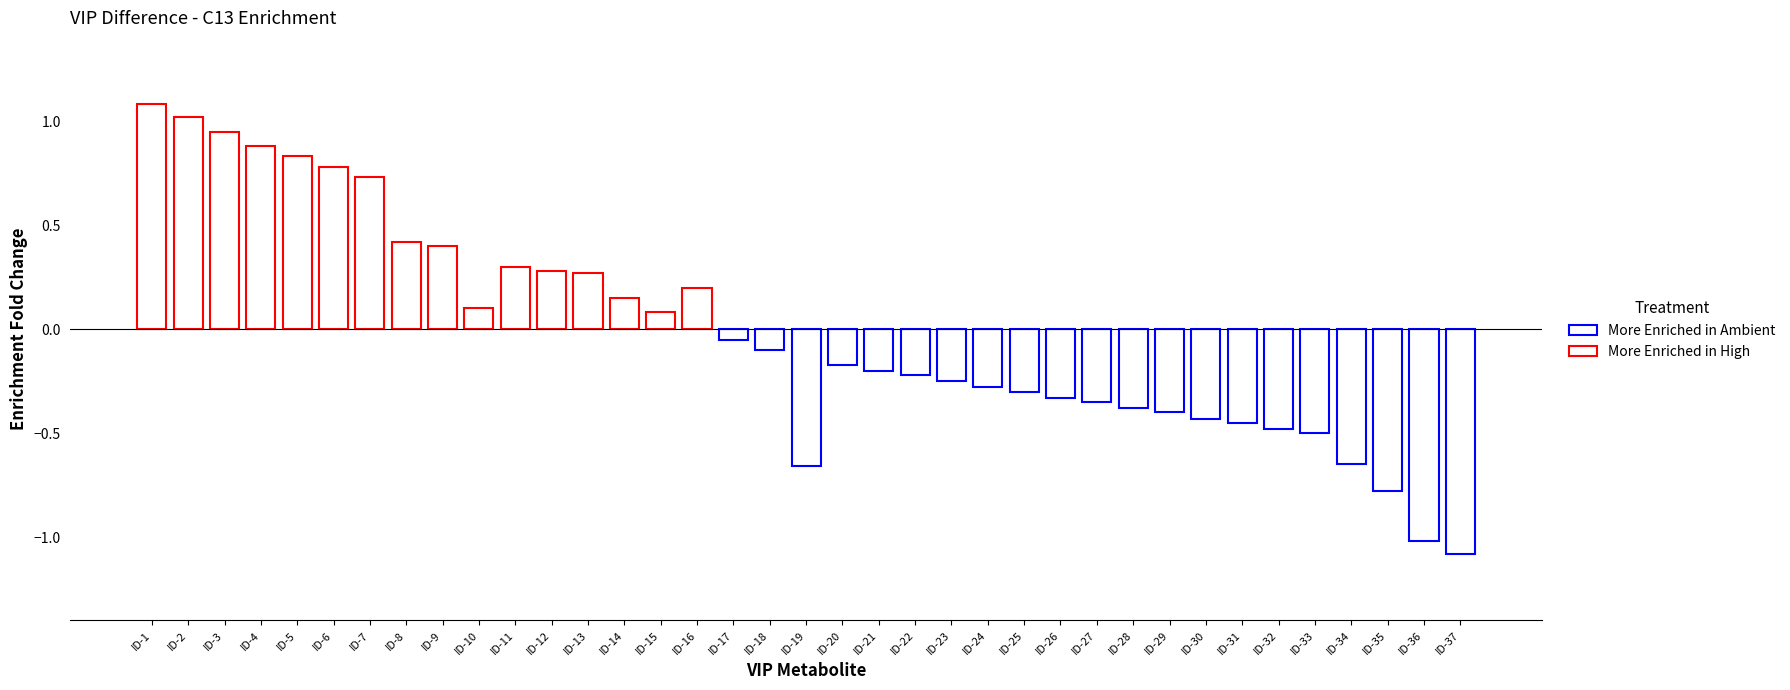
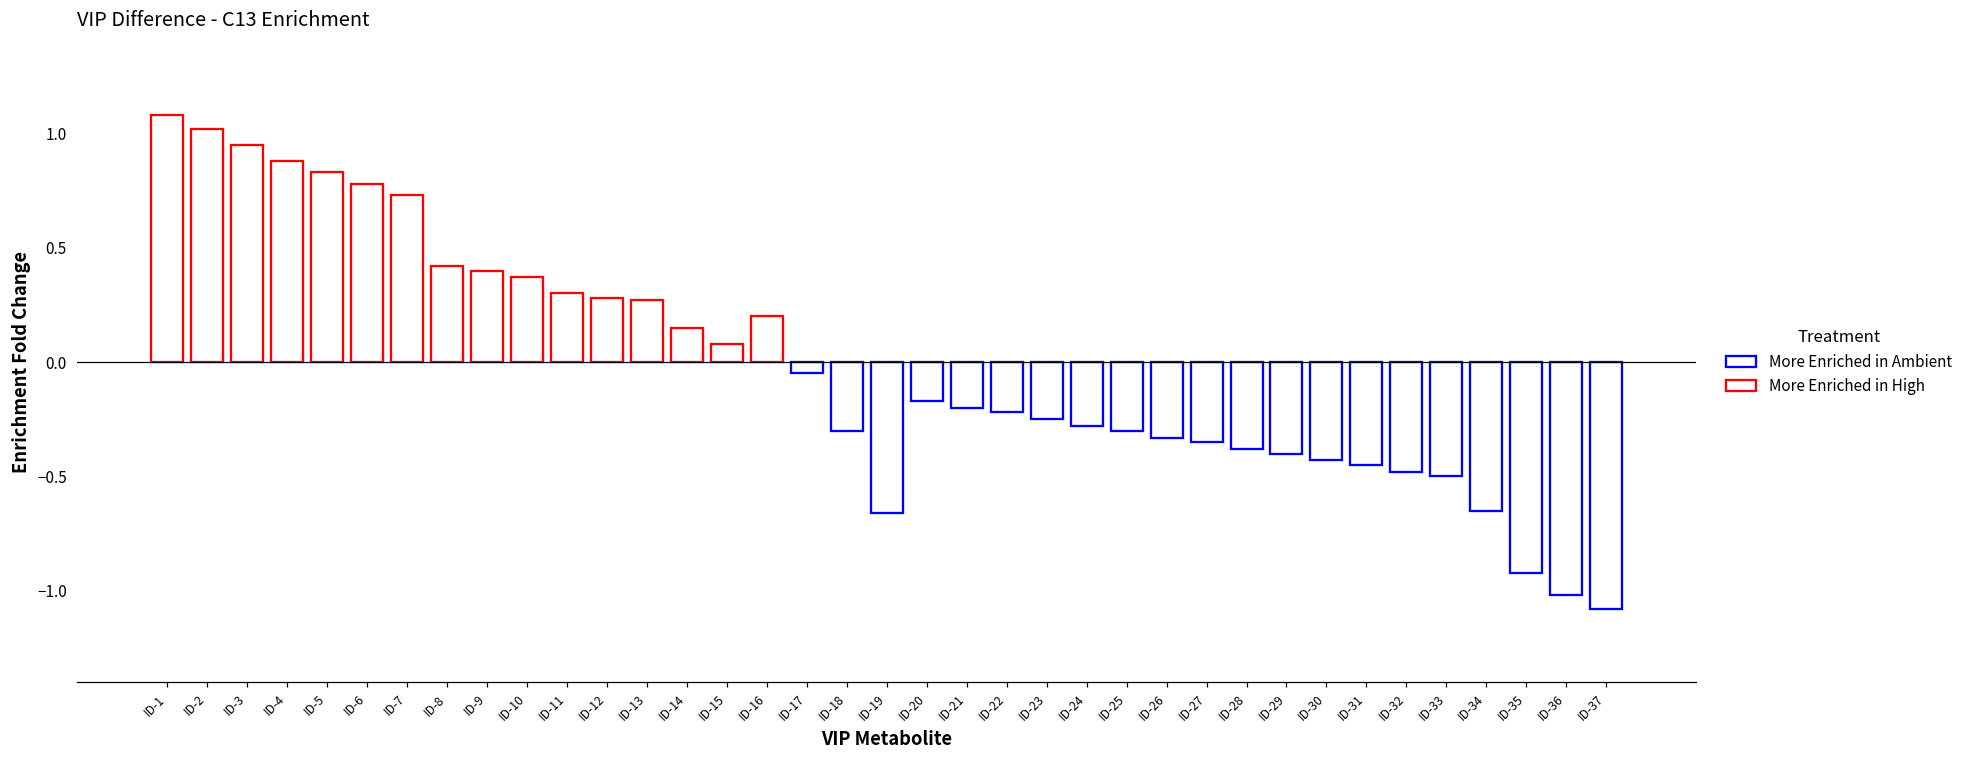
  {
    "ID-1": 1.08,
    "ID-2": 1.02,
    "ID-3": 0.95,
    "ID-4": 0.88,
    "ID-5": 0.83,
    "ID-6": 0.78,
    "ID-7": 0.73,
    "ID-8": 0.42,
    "ID-9": 0.40,
-   "ID-10": 0.10,
+   "ID-10": 0.37,
    "ID-11": 0.30,
    "ID-12": 0.28,
    "ID-13": 0.27,
    "ID-14": 0.15,
    "ID-15": 0.08,
    "ID-16": 0.20,
    "ID-17": -0.05,
-   "ID-18": -0.1,
+   "ID-18": -0.3,
    "ID-19": -0.66,
    "ID-20": -0.17,
    "ID-21": -0.20,
    "ID-22": -0.22,
    "ID-23": -0.25,
    "ID-24": -0.28,
    "ID-25": -0.30,
    "ID-26": -0.33,
    "ID-27": -0.35,
    "ID-28": -0.38,
    "ID-29": -0.40,
    "ID-30": -0.43,
    "ID-31": -0.45,
    "ID-32": -0.48,
    "ID-33": -0.50,
    "ID-34": -0.65,
-   "ID-35": -0.78,
+   "ID-35": -0.92,
    "ID-36": -1.02,
    "ID-37": -1.08
  }
